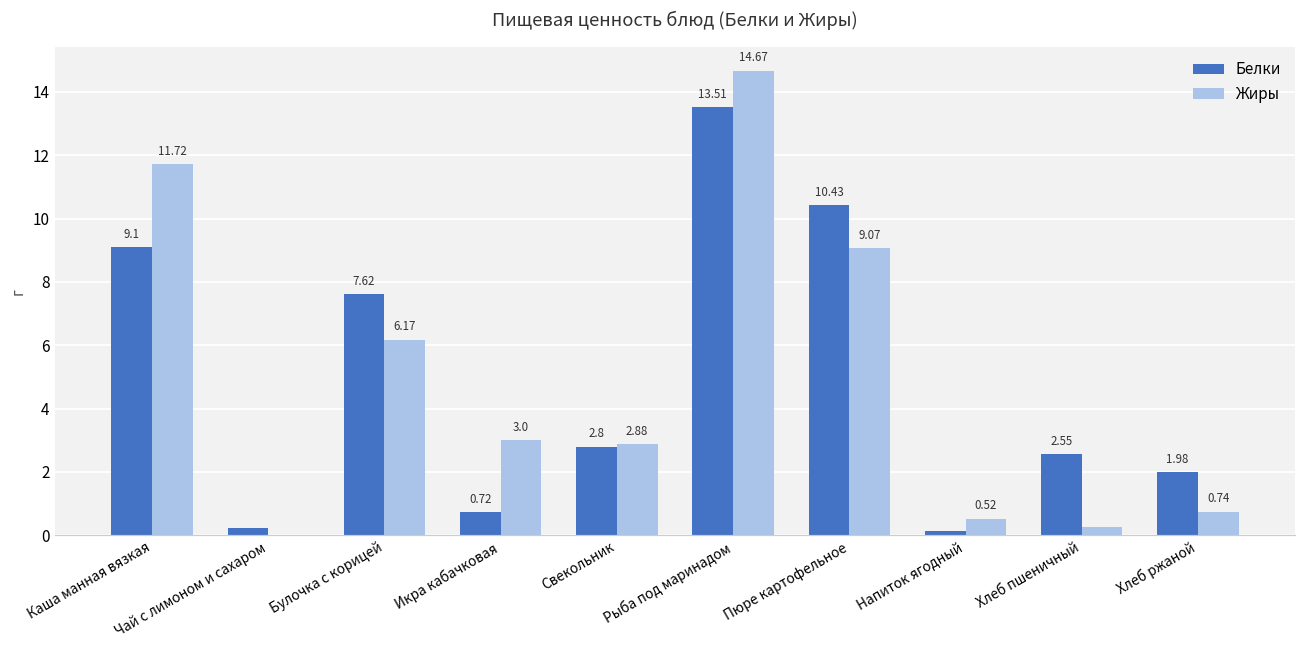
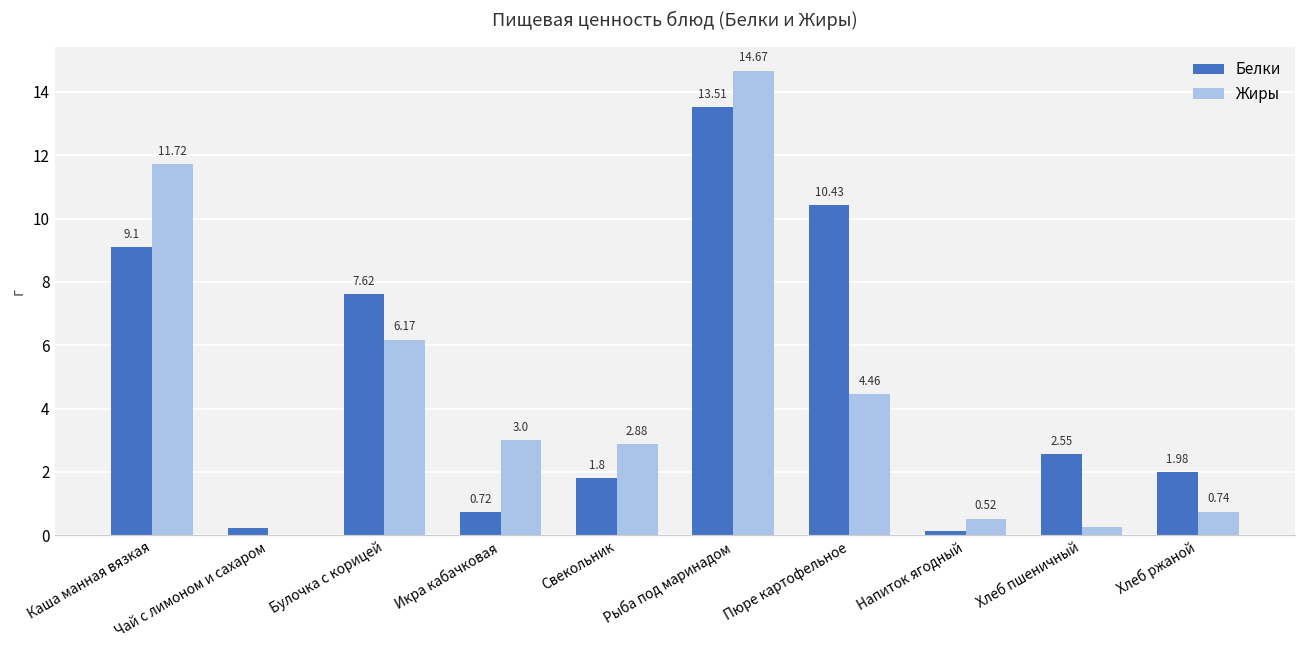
  {
    "Белки": {
      "Каша манная вязкая": 9.1,
      "Булочка с корицей": 7.62,
      "Икра кабачковая": 0.72,
-     "Свекольник": 2.8,
+     "Свекольник": 1.8,
      "Рыба под маринадом": 13.51,
      "Пюре картофельное": 10.43,
      "Хлеб пшеничный": 2.55,
      "Хлеб ржаной": 1.98
    },
    "Жиры": {
      "Каша манная вязкая": 11.72,
      "Булочка с корицей": 6.17,
      "Икра кабачковая": 3.0,
      "Свекольник": 2.88,
      "Рыба под маринадом": 14.67,
-     "Пюре картофельное": 9.07,
+     "Пюре картофельное": 4.46,
      "Напиток ягодный": 0.52,
      "Хлеб ржаной": 0.74
    }
  }
